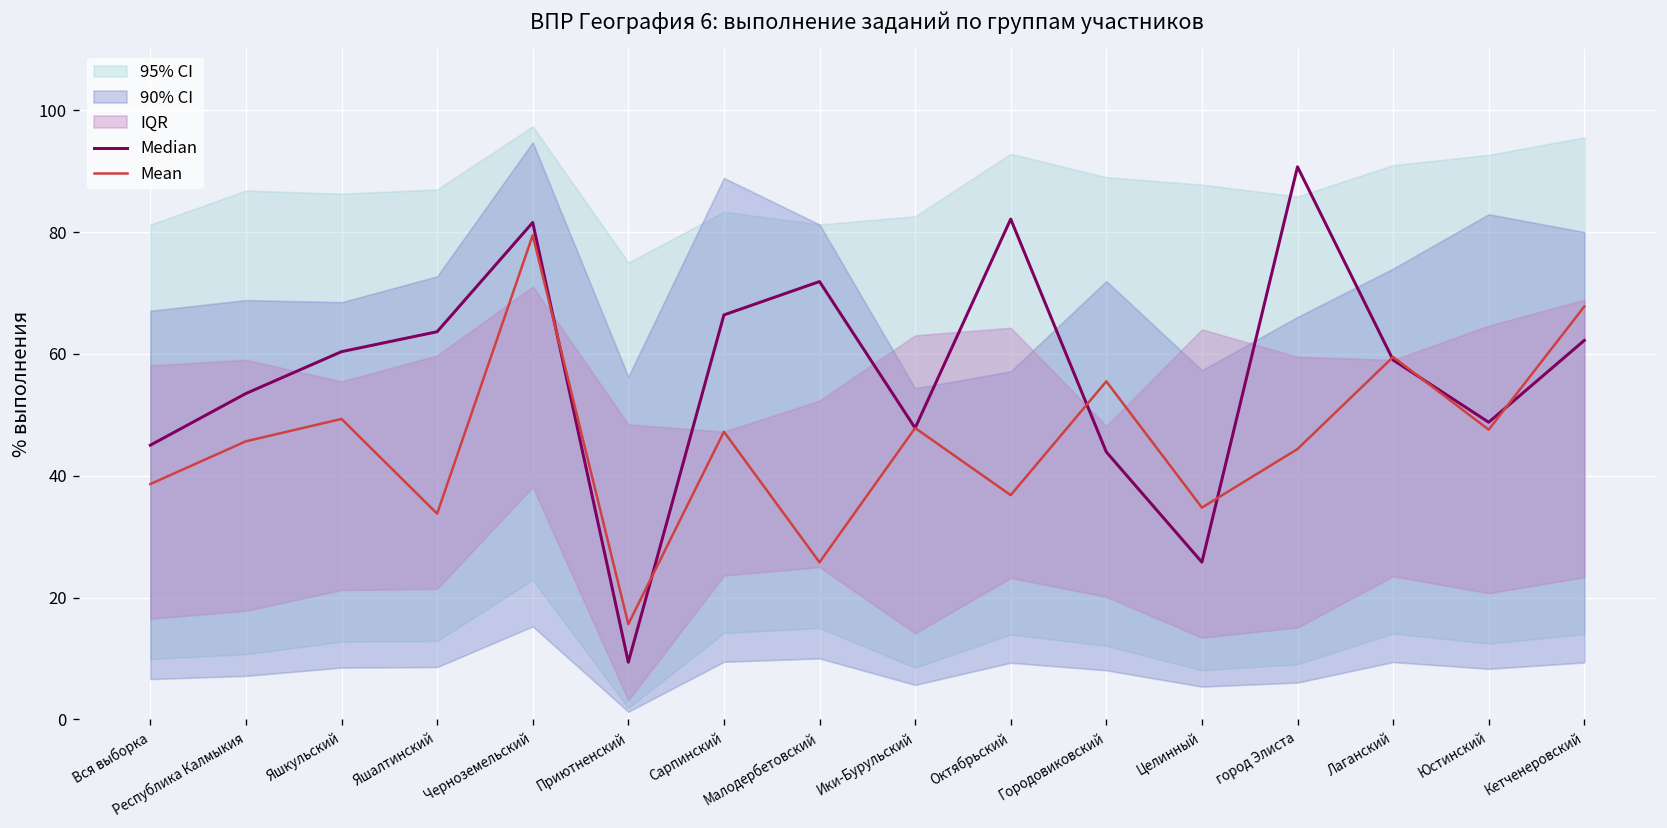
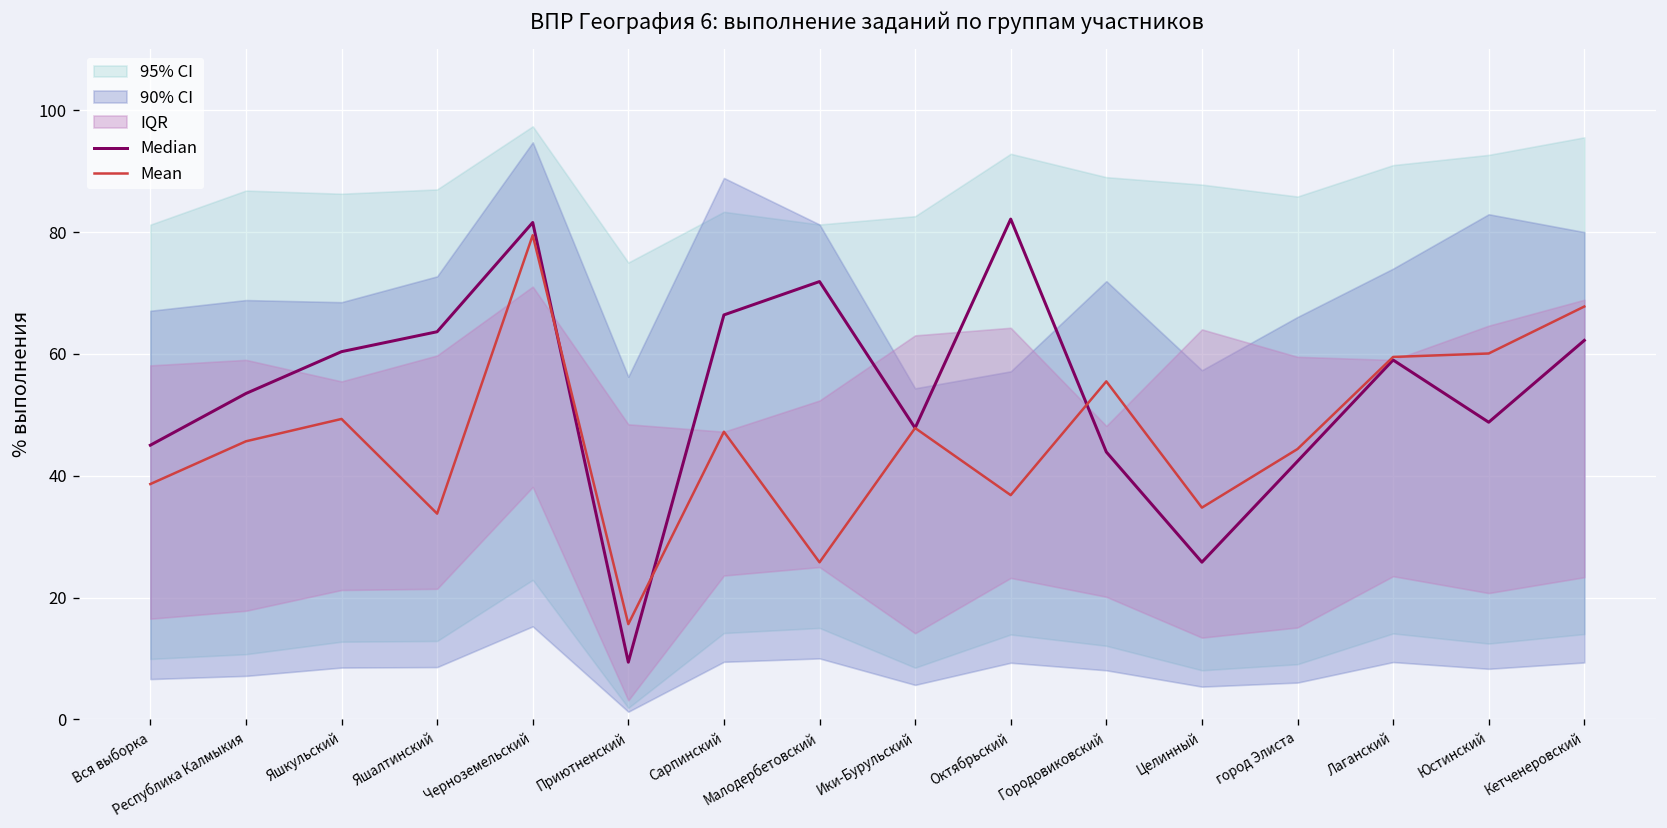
  {
    "Median": {
      "Вся выборка": 45,
      "Республика Калмыкия": 54,
      "Яшкульский": 60,
      "Яшалтинский": 64,
      "Черноземельский": 82,
      "Приютненский": 9,
      "Сарпинский": 66,
      "Малодербетовский": 72,
      "Октябрьский": 82,
      "Городовиковский": 44,
      "Целинный": 26,
-     "город Элиста": 91,
+     "город Элиста": 42,
      "Юстинский": 49,
      "Кетченеровский": 62
    },
    "Mean": {
      "Вся выборка": 39,
      "Республика Калмыкия": 46,
      "Яшкульский": 49,
      "Яшалтинский": 34,
      "Черноземельский": 79,
      "Приютненский": 16,
      "Малодербетовский": 26,
      "Октябрьский": 37,
      "Городовиковский": 55,
      "Целинный": 35,
      "город Элиста": 44,
-     "Юстинский": 48,
+     "Юстинский": 60,
      "Кетченеровский": 68
    }
  }
